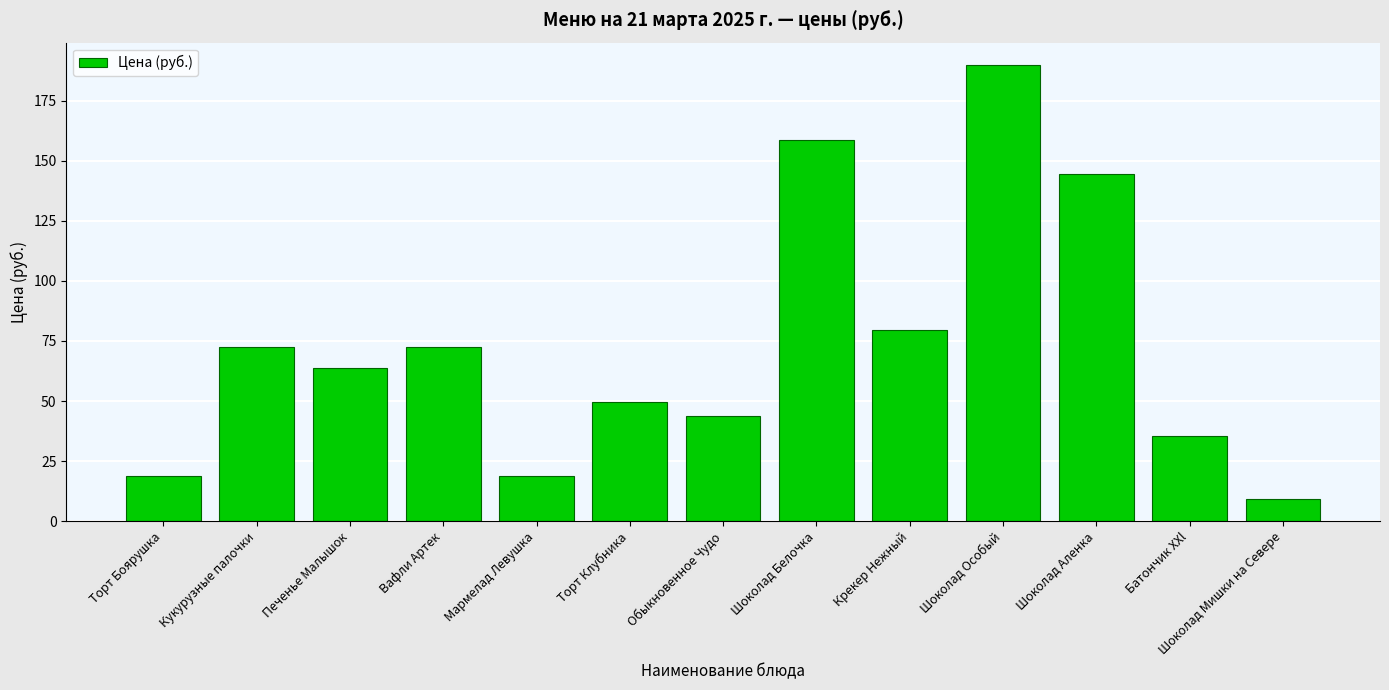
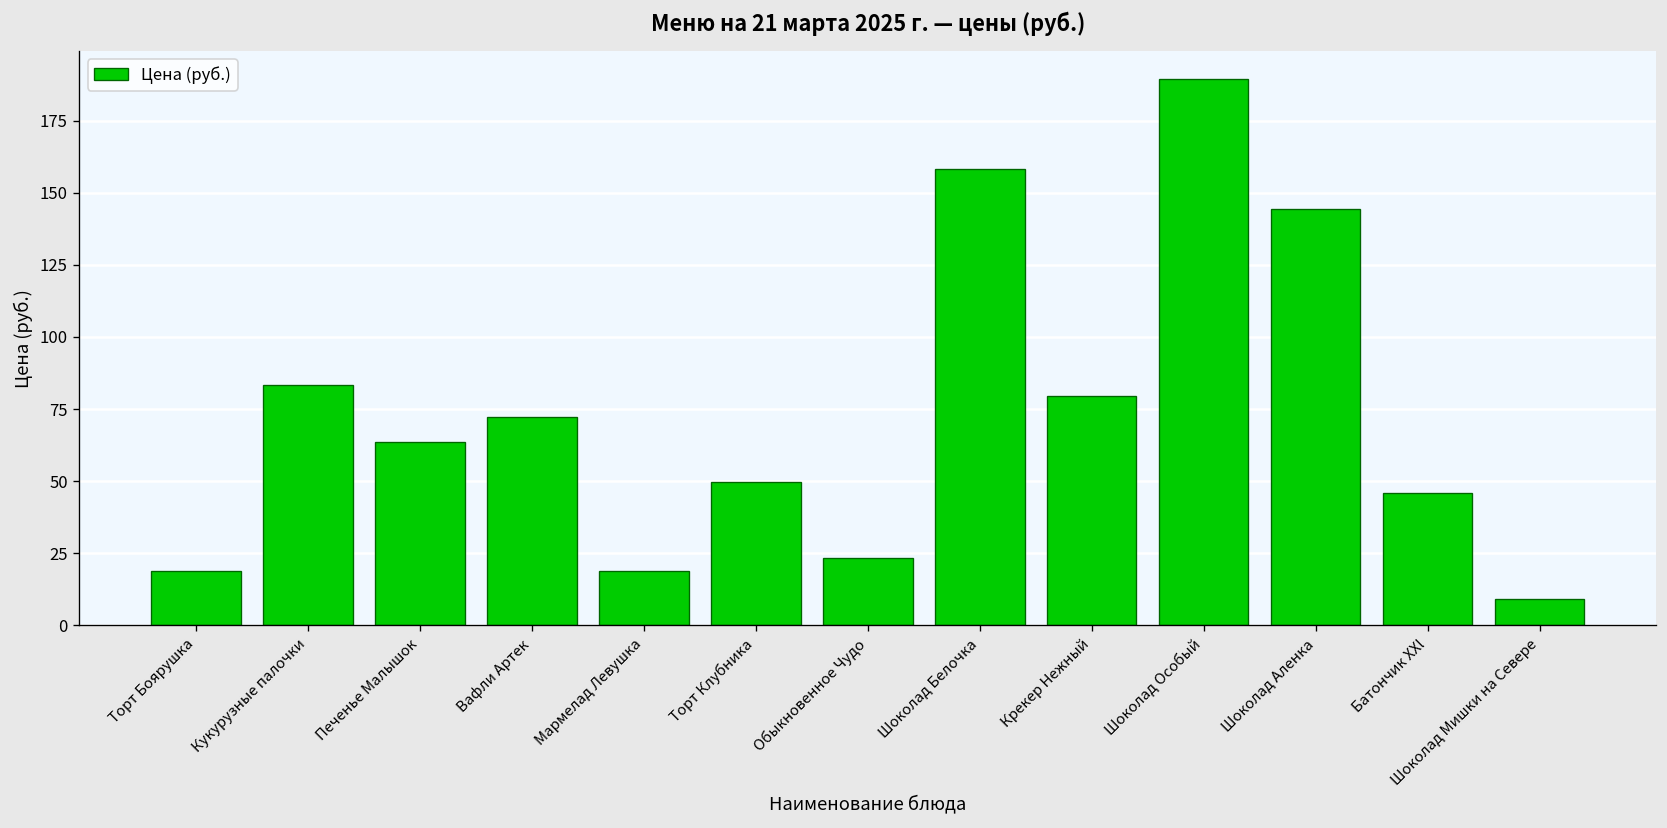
  {
    "Торт Боярушка": 19,
-   "Кукурузные палочки": 72,
+   "Кукурузные палочки": 83,
    "Печенье Малышок": 64,
    "Вафли Артек": 72,
    "Мармелад Левушка": 19,
    "Торт Клубника": 50,
-   "Обыкновенное Чудо": 44,
+   "Обыкновенное Чудо": 24,
    "Шоколад Белочка": 158,
    "Крекер Нежный": 80,
    "Шоколад Особый": 190,
    "Шоколад Аленка": 144,
-   "Батончик XXl": 36,
+   "Батончик XXl": 46,
    "Шоколад Мишки на Севере": 9
  }
